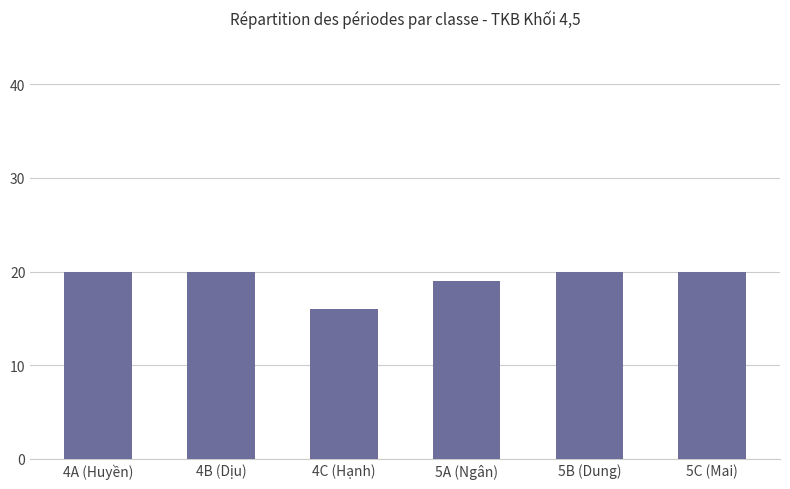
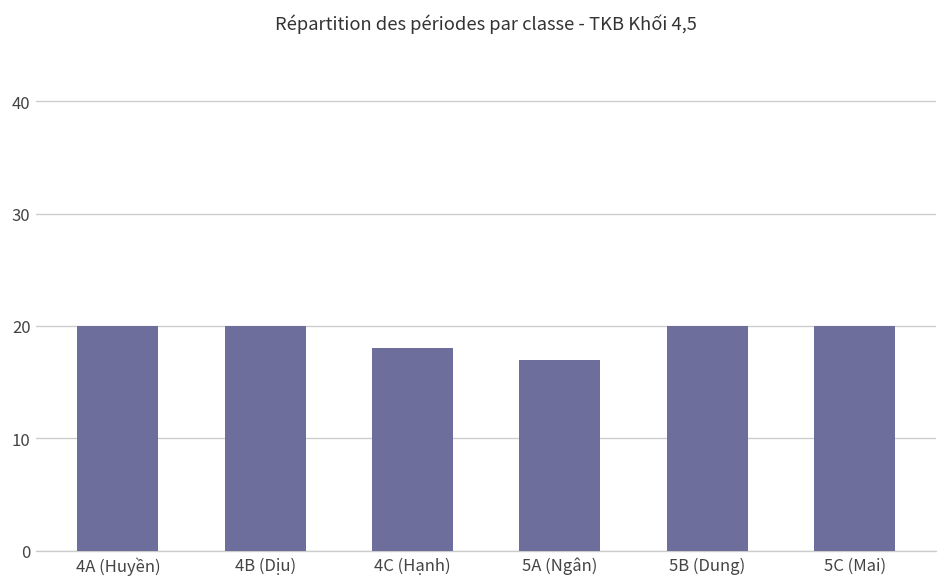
  {
    "4A (Huyền)": 20,
    "4B (Dịu)": 20,
-   "4C (Hạnh)": 16,
-   "5A (Ngân)": 19,
+   "4C (Hạnh)": 18,
+   "5A (Ngân)": 17,
    "5B (Dung)": 20,
    "5C (Mai)": 20
  }
